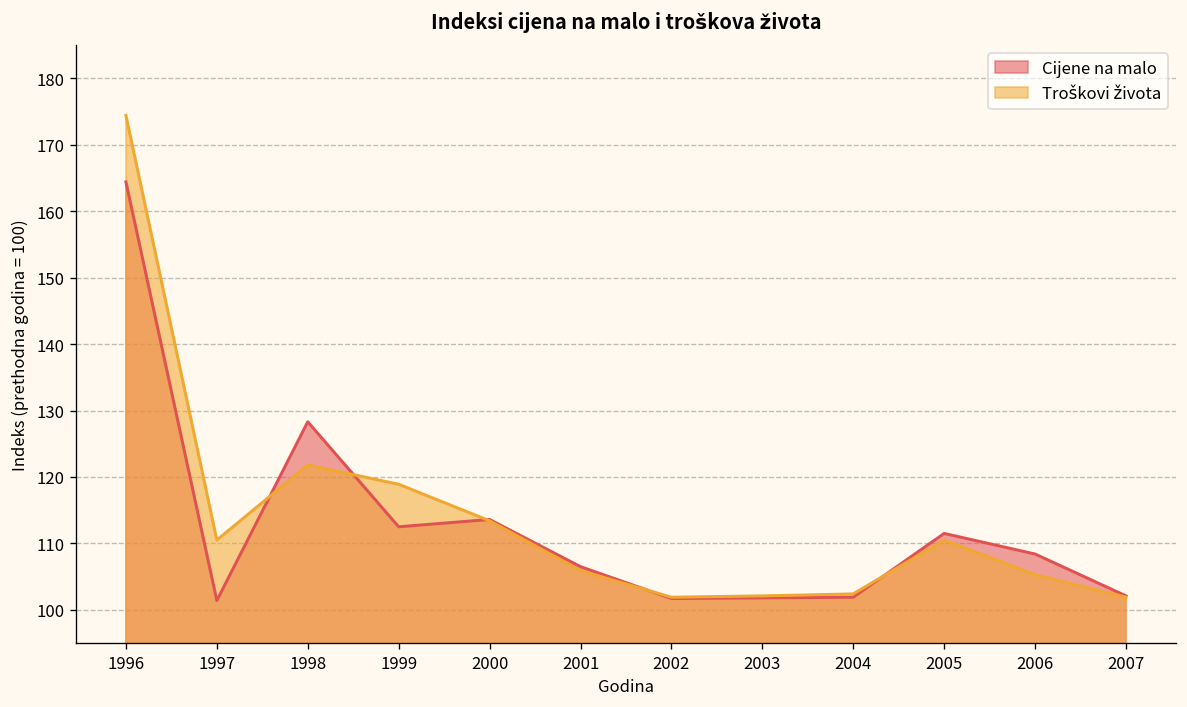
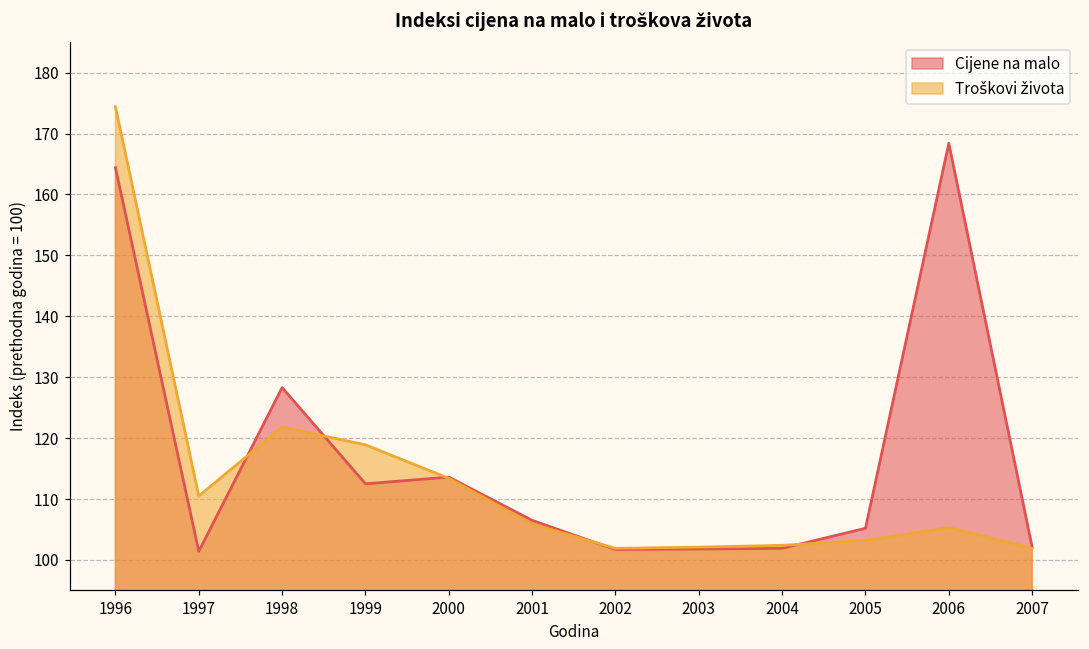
  {
    "Cijene na malo": {
      "1996": 164,
      "1997": 101,
      "1998": 128,
      "1999": 113,
      "2001": 107,
      "2004": 102,
-     "2005": 112,
-     "2006": 108
+     "2005": 105,
+     "2006": 168
    },
    "Troškovi života": {
      "1996": 174,
      "1997": 111,
      "1998": 122,
      "1999": 119,
      "2001": 106,
      "2004": 102,
-     "2005": 111,
+     "2005": 103,
      "2006": 105
    }
  }
